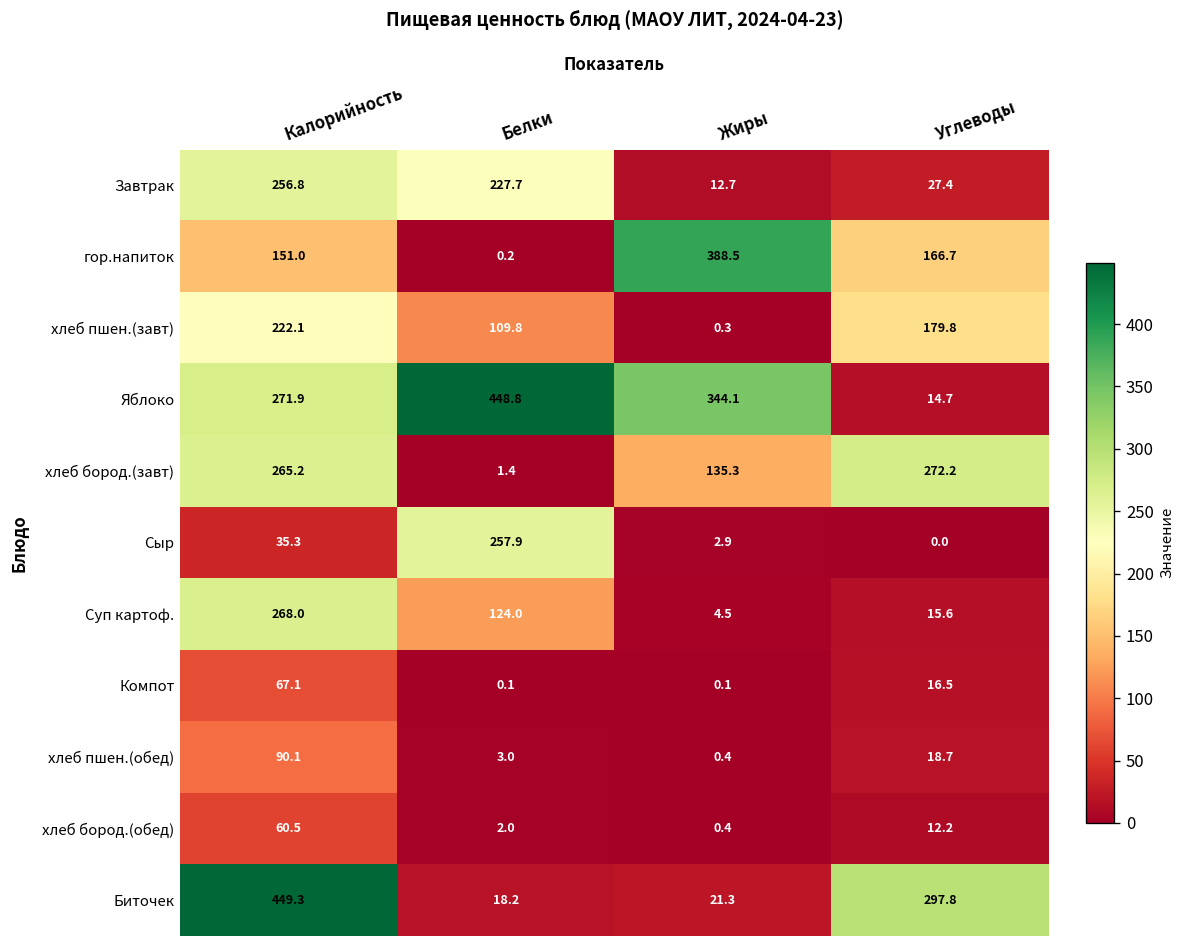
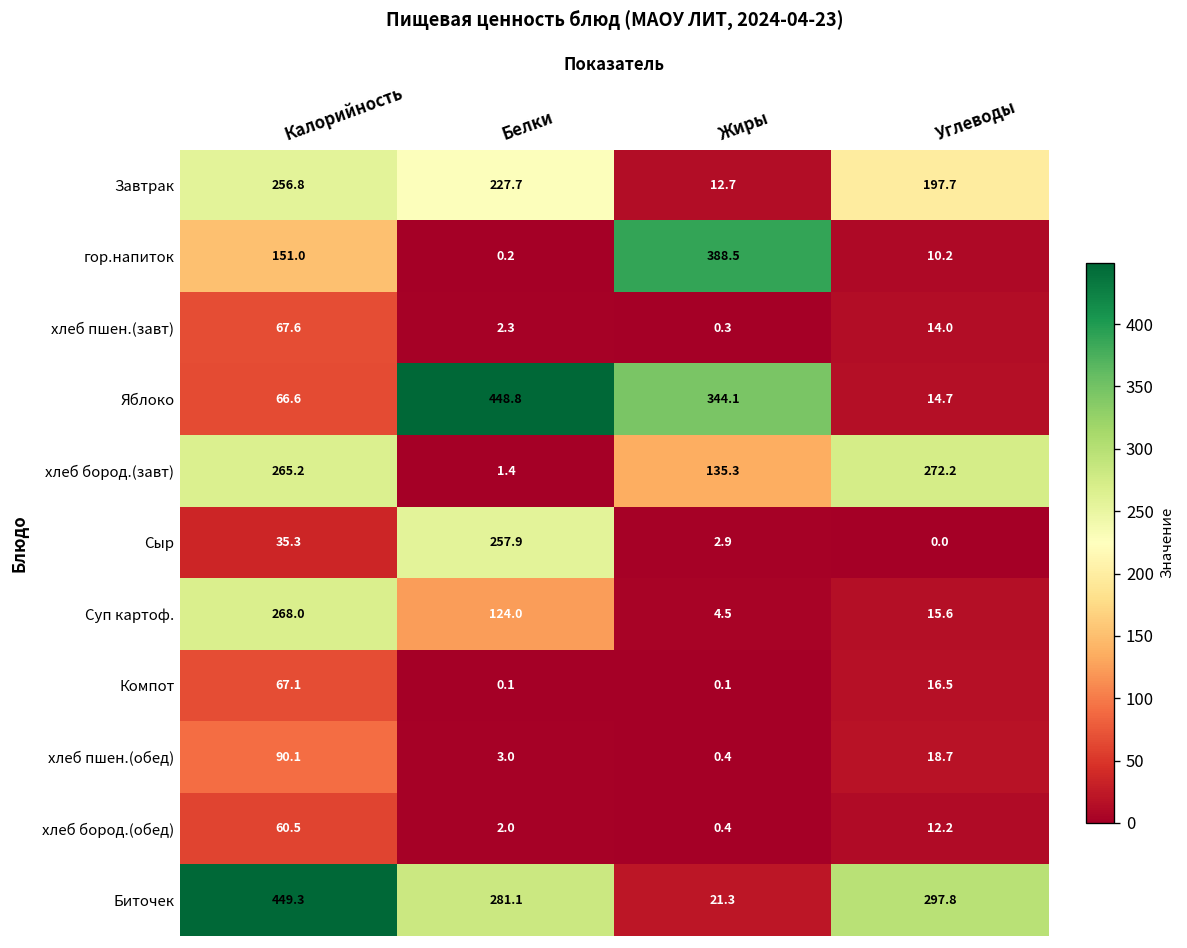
  {
    "Завтрак": {
      "Калорийность": 256.8,
      "Белки": 227.7,
      "Жиры": 12.7,
-     "Углеводы": 27.4
+     "Углеводы": 197.7
    },
    "гор.напиток": {
      "Калорийность": 151.0,
      "Белки": 0.2,
      "Жиры": 388.5,
-     "Углеводы": 166.7
+     "Углеводы": 10.2
    },
    "хлеб пшен.(завт)": {
-     "Калорийность": 222.1,
-     "Белки": 109.8,
+     "Калорийность": 67.6,
+     "Белки": 2.3,
      "Жиры": 0.3,
-     "Углеводы": 179.8
+     "Углеводы": 14.0
    },
    "Яблоко": {
-     "Калорийность": 271.9,
+     "Калорийность": 66.6,
      "Белки": 448.8,
      "Жиры": 344.1,
      "Углеводы": 14.7
    },
    "хлеб бород.(завт)": {
      "Калорийность": 265.2,
      "Белки": 1.4,
      "Жиры": 135.3,
      "Углеводы": 272.2
    },
    "Сыр": {
      "Калорийность": 35.3,
      "Белки": 257.9,
      "Жиры": 2.9,
      "Углеводы": 0.0
    },
    "Суп картоф.": {
      "Калорийность": 268.0,
      "Белки": 124.0,
      "Жиры": 4.5,
      "Углеводы": 15.6
    },
    "Компот": {
      "Калорийность": 67.1,
      "Белки": 0.1,
      "Жиры": 0.1,
      "Углеводы": 16.5
    },
    "хлеб пшен.(обед)": {
      "Калорийность": 90.1,
      "Белки": 3.0,
      "Жиры": 0.4,
      "Углеводы": 18.7
    },
    "хлеб бород.(обед)": {
      "Калорийность": 60.5,
      "Белки": 2.0,
      "Жиры": 0.4,
      "Углеводы": 12.2
    },
    "Биточек": {
      "Калорийность": 449.3,
-     "Белки": 18.2,
+     "Белки": 281.1,
      "Жиры": 21.3,
      "Углеводы": 297.8
    }
  }
